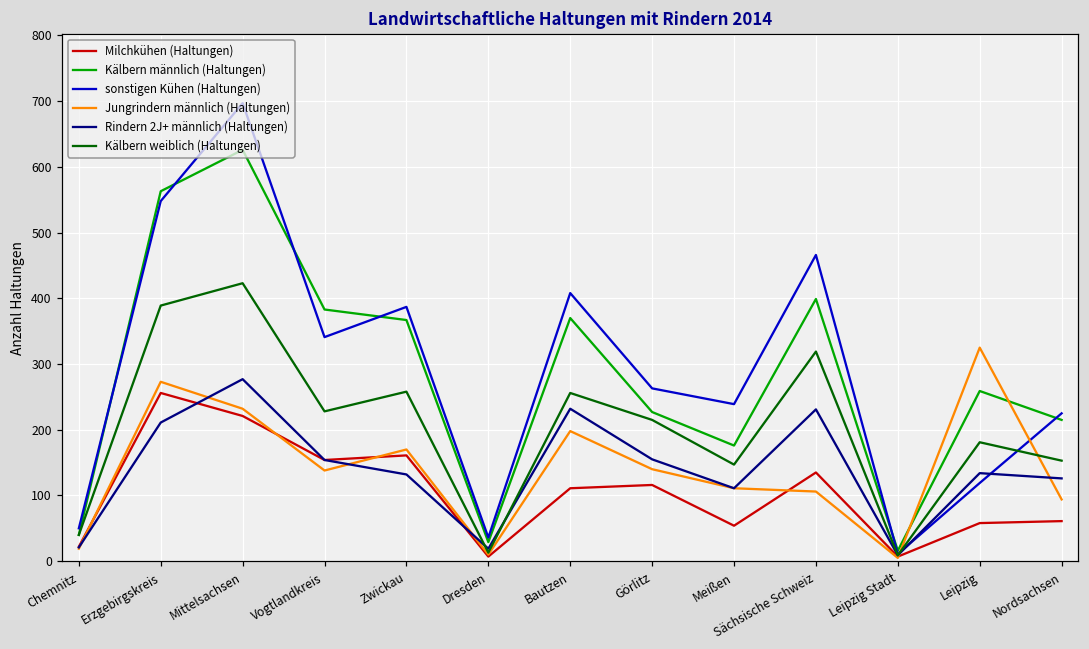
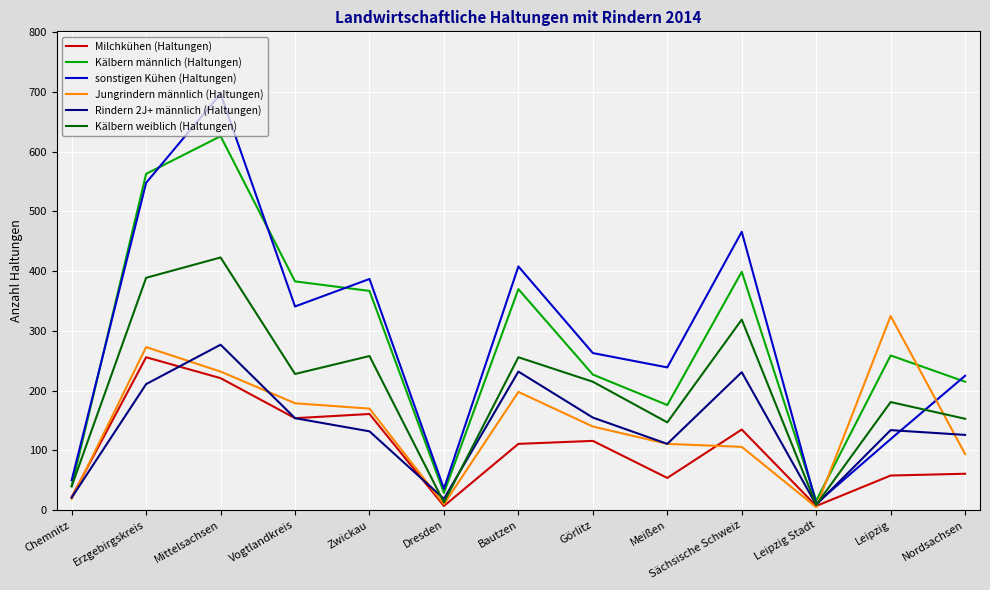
  {
    "Milchkühen (Haltungen)": {
      "Erzgebirgskreis": 260,
      "Mittelsachsen": 220,
      "Zwickau": 160,
      "Bautzen": 110,
      "Görlitz": 120,
      "Meißen": 50,
      "Sächsische Schweiz": 140,
      "Leipzig": 60,
      "Nordsachsen": 60
    },
    "Kälbern männlich (Haltungen)": {
      "Erzgebirgskreis": 560,
      "Vogtlandkreis": 380,
      "Zwickau": 370,
      "Dresden": 30,
      "Bautzen": 370,
      "Görlitz": 230,
      "Meißen": 180,
      "Sächsische Schweiz": 400,
      "Leipzig Stadt": 20,
      "Leipzig": 260,
      "Nordsachsen": 220
    },
    "sonstigen Kühen (Haltungen)": {
      "Chemnitz": 50,
      "Erzgebirgskreis": 550,
      "Vogtlandkreis": 340,
      "Zwickau": 390,
      "Dresden": 40,
      "Bautzen": 410,
      "Görlitz": 260,
      "Meißen": 240,
      "Sächsische Schweiz": 470,
      "Leipzig": 120,
      "Nordsachsen": 230
    },
    "Jungrindern männlich (Haltungen)": {
      "Erzgebirgskreis": 270,
      "Mittelsachsen": 230,
-     "Vogtlandkreis": 140,
+     "Vogtlandkreis": 180,
      "Zwickau": 170,
      "Bautzen": 200,
      "Görlitz": 140,
      "Sächsische Schweiz": 110,
      "Leipzig": 330,
      "Nordsachsen": 90
    },
    "Rindern 2J+ männlich (Haltungen)": {
      "Erzgebirgskreis": 210,
      "Mittelsachsen": 280,
      "Zwickau": 130,
      "Dresden": 20,
      "Bautzen": 230,
      "Görlitz": 160,
      "Sächsische Schweiz": 230,
      "Leipzig": 130,
      "Nordsachsen": 130
    },
    "Kälbern weiblich (Haltungen)": {
      "Erzgebirgskreis": 390,
      "Mittelsachsen": 420,
      "Vogtlandkreis": 230,
      "Zwickau": 260,
      "Bautzen": 260,
      "Görlitz": 220,
      "Meißen": 150,
      "Sächsische Schweiz": 320,
      "Leipzig": 180,
      "Nordsachsen": 150
    }
  }
